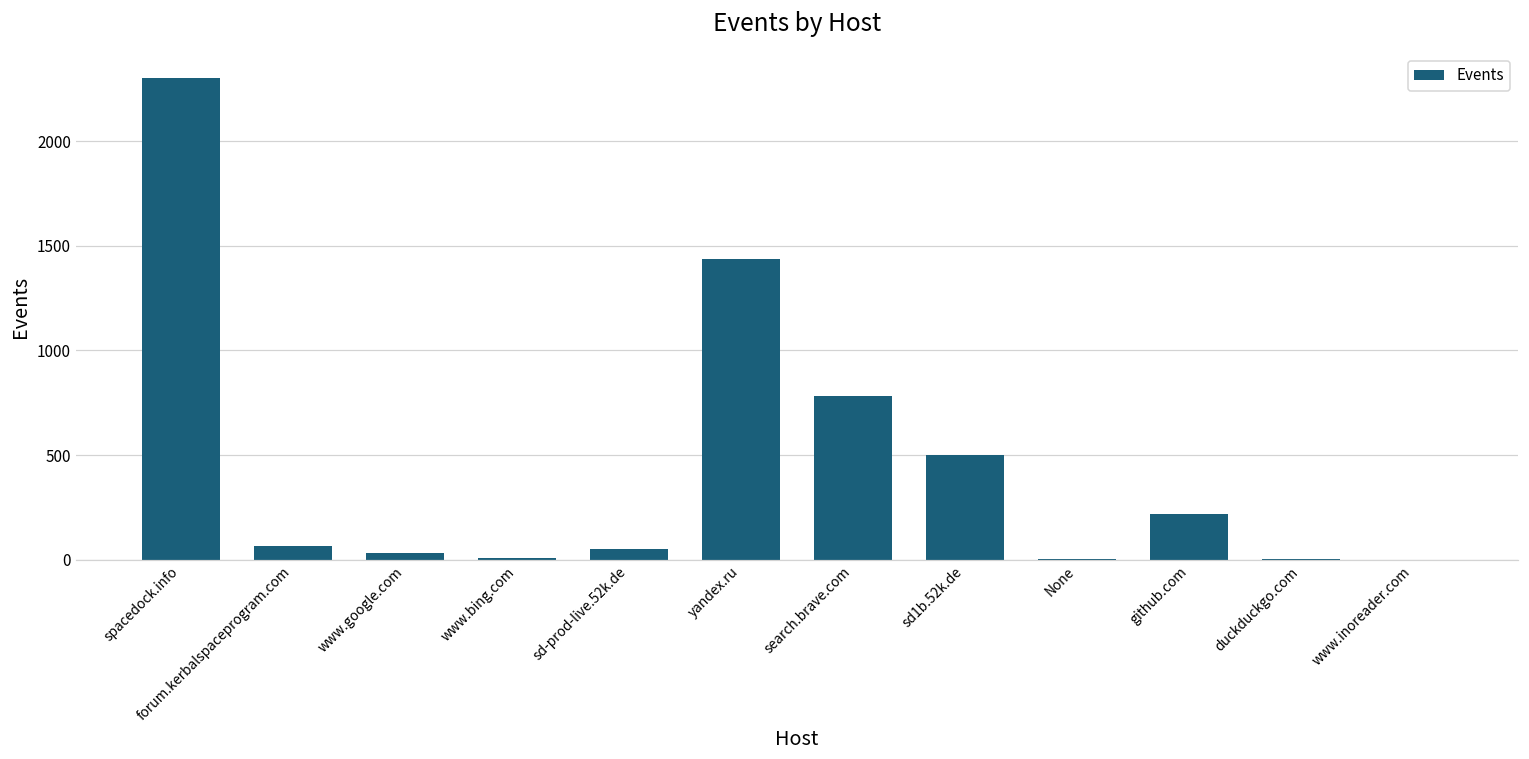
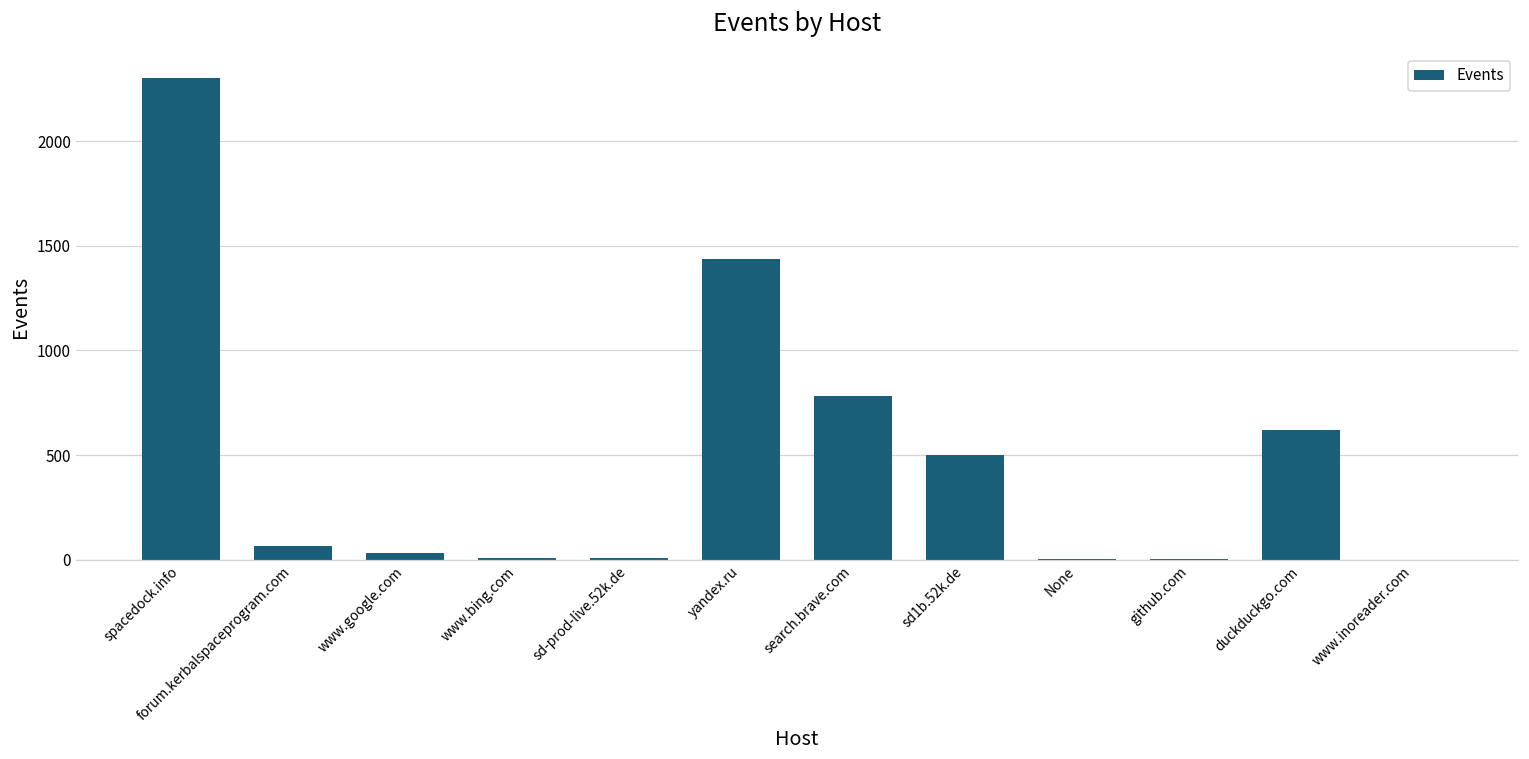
  {
    "spacedock.info": 2300,
    "forum.kerbalspaceprogram.com": 70,
    "www.google.com": 30,
-   "sd-prod-live.52k.de": 50,
+   "sd-prod-live.52k.de": 10,
    "yandex.ru": 1440,
    "search.brave.com": 780,
    "sd1b.52k.de": 500,
-   "github.com": 220,
-   "duckduckgo.com": 0
+   "github.com": 0,
+   "duckduckgo.com": 620
  }
